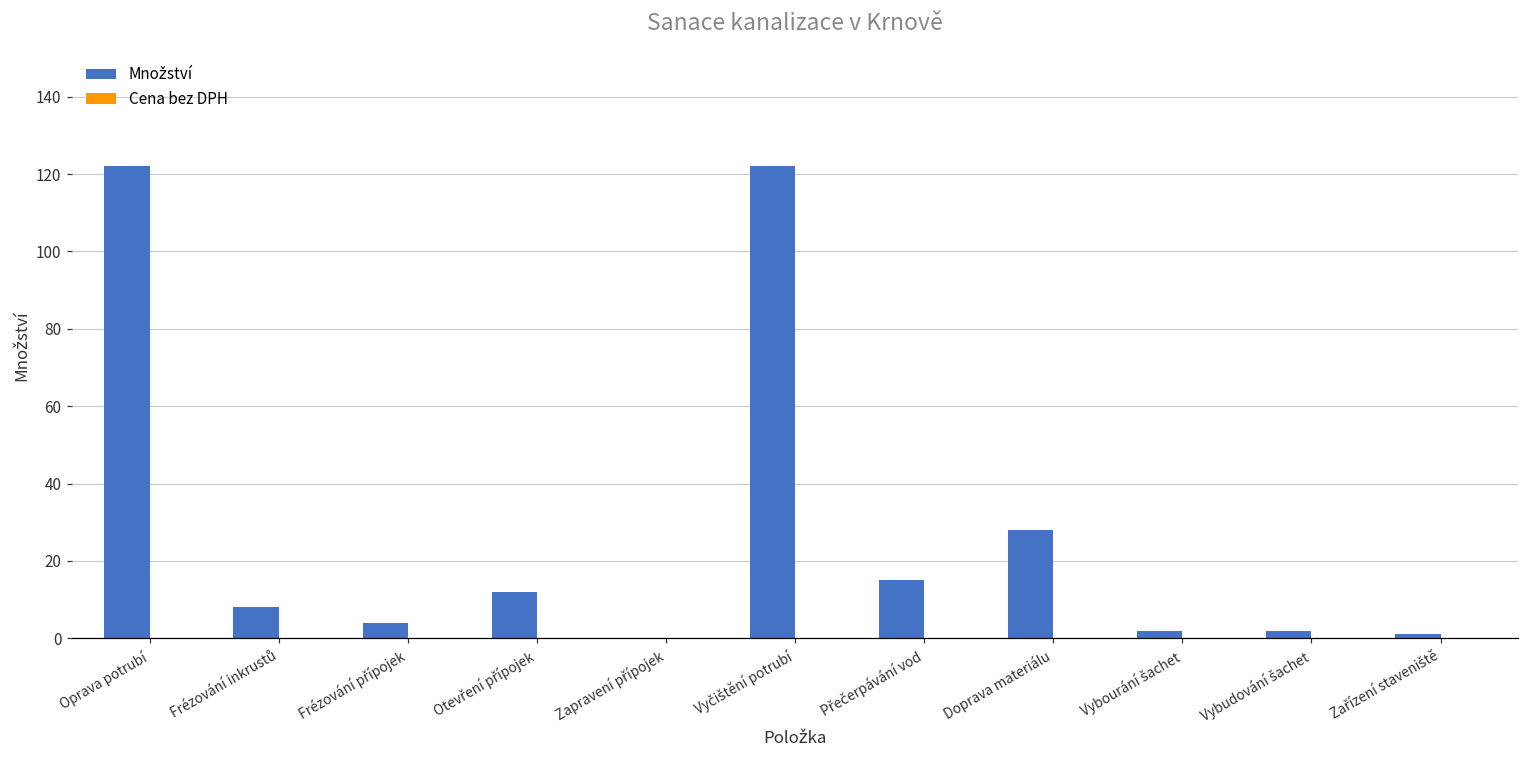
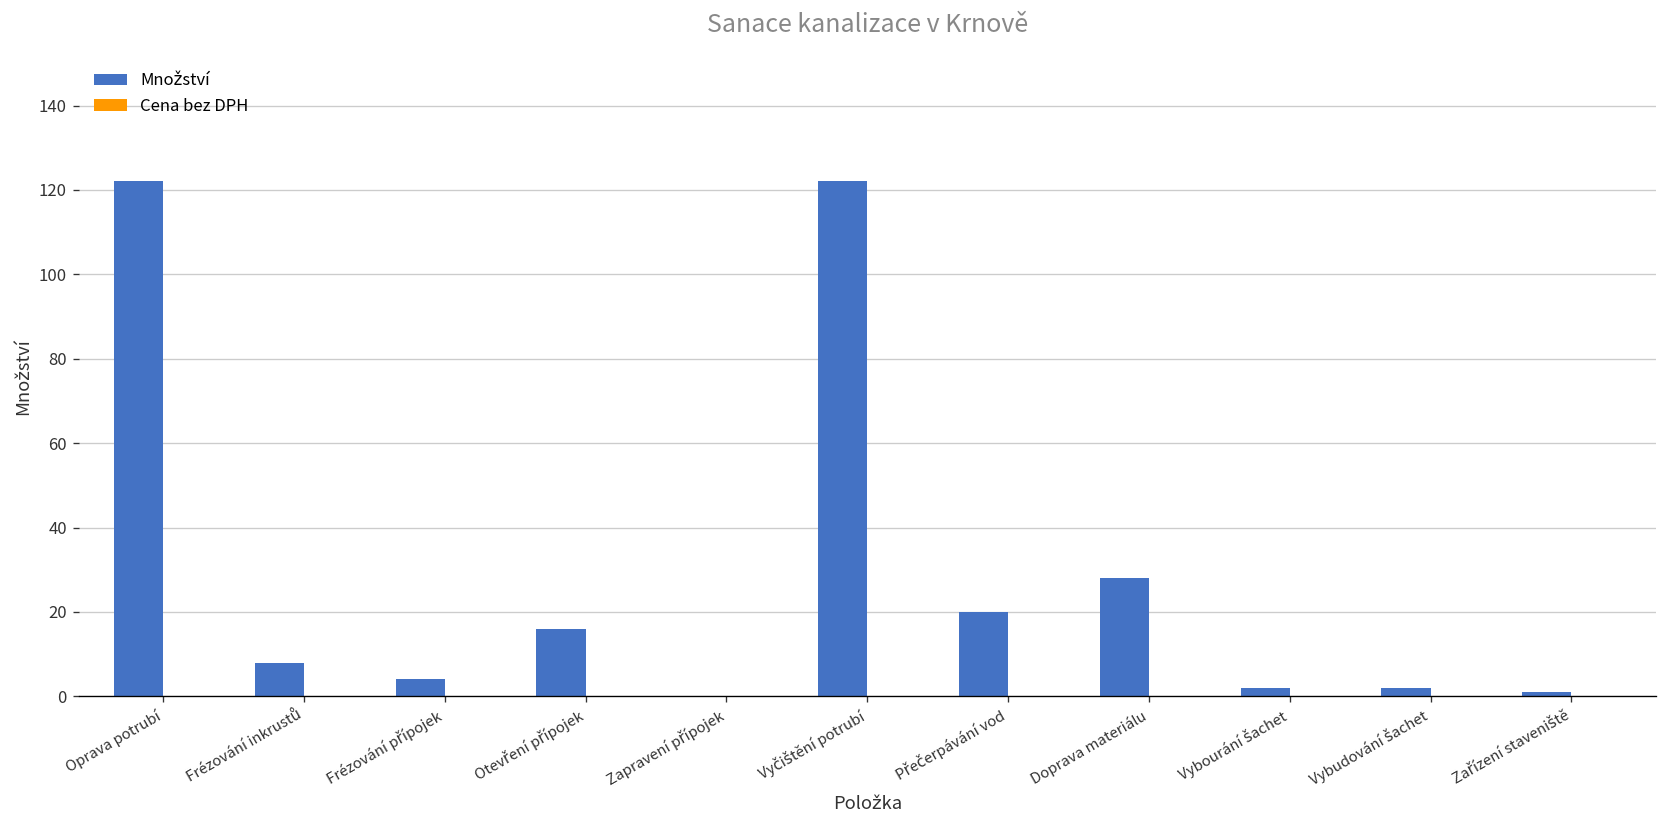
  {
    "Množství": {
      "Oprava potrubí": 122,
      "Frézování inkrustů": 8,
      "Frézování přípojek": 4,
-     "Otevření přípojek": 12,
+     "Otevření přípojek": 16,
      "Zapravení přípojek": 0,
      "Vyčištění potrubí": 122,
-     "Přečerpávání vod": 15,
+     "Přečerpávání vod": 20,
      "Doprava materiálu": 28,
      "Vybourání šachet": 2,
      "Vybudování šachet": 2,
      "Zařízení staveniště": 1
    },
    "Cena bez DPH": {
      "Oprava potrubí": 0,
      "Frézování inkrustů": 0,
      "Frézování přípojek": 0,
      "Otevření přípojek": 0,
      "Zapravení přípojek": 0,
      "Vyčištění potrubí": 0,
      "Přečerpávání vod": 0,
      "Doprava materiálu": 0,
      "Vybourání šachet": 0,
      "Vybudování šachet": 0,
      "Zařízení staveniště": 0
    }
  }
